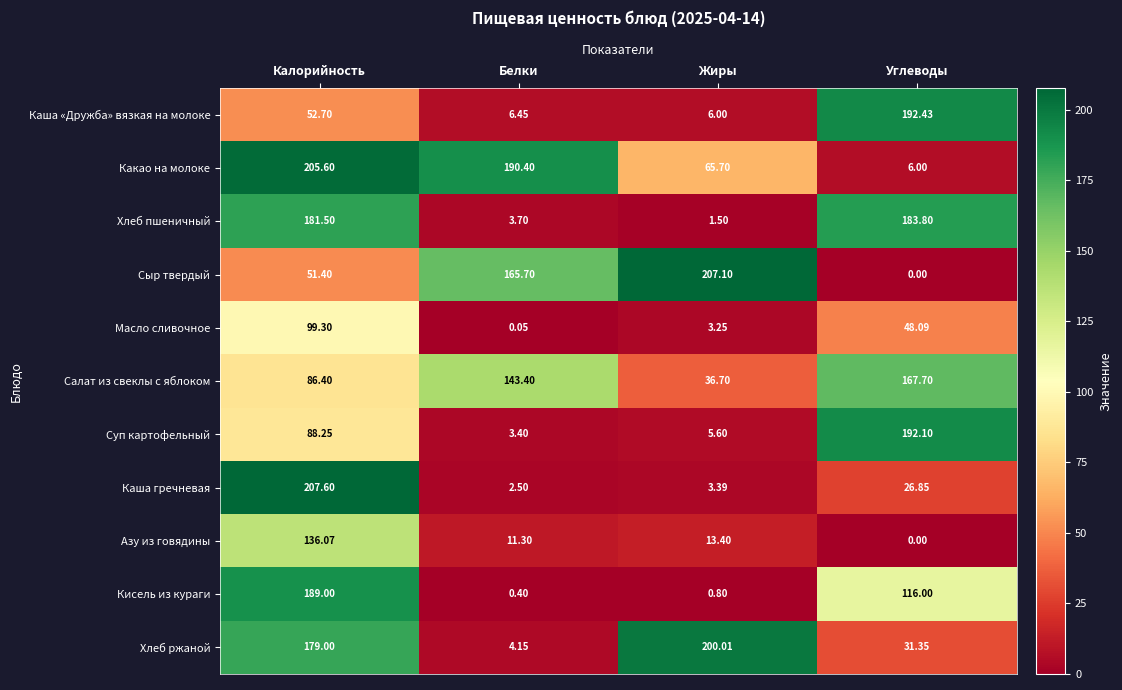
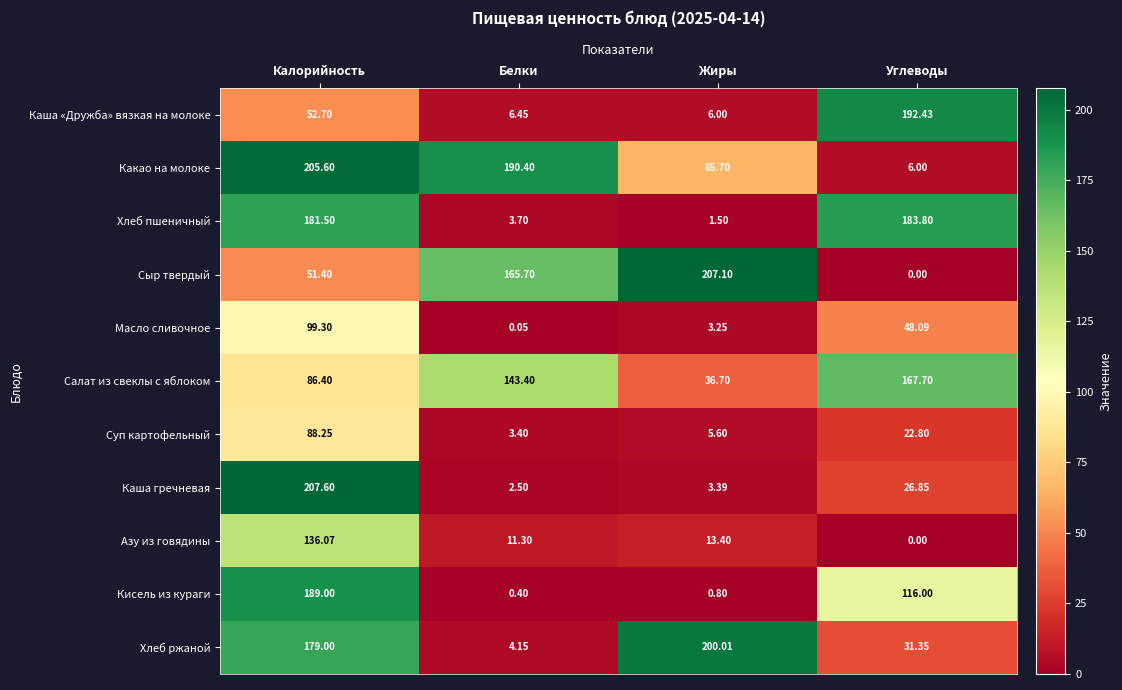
  {
    "Каша «Дружба» вязкая на молоке": {
      "Калорийность": 52.70,
      "Белки": 6.45,
      "Жиры": 6.00,
      "Углеводы": 192.43
    },
    "Какао на молоке": {
      "Калорийность": 205.60,
      "Белки": 190.40,
      "Жиры": 65.70,
      "Углеводы": 6.00
    },
    "Хлеб пшеничный": {
      "Калорийность": 181.50,
      "Белки": 3.70,
      "Жиры": 1.50,
      "Углеводы": 183.80
    },
    "Сыр твердый": {
      "Калорийность": 51.40,
      "Белки": 165.70,
      "Жиры": 207.10,
      "Углеводы": 0.00
    },
    "Масло сливочное": {
      "Калорийность": 99.30,
      "Белки": 0.05,
      "Жиры": 3.25,
      "Углеводы": 48.09
    },
    "Салат из свеклы с яблоком": {
      "Калорийность": 86.40,
      "Белки": 143.40,
      "Жиры": 36.70,
      "Углеводы": 167.70
    },
    "Суп картофельный": {
      "Калорийность": 88.25,
      "Белки": 3.40,
      "Жиры": 5.60,
-     "Углеводы": 192.10
+     "Углеводы": 22.80
    },
    "Каша гречневая": {
      "Калорийность": 207.60,
      "Белки": 2.50,
      "Жиры": 3.39,
      "Углеводы": 26.85
    },
    "Азу из говядины": {
      "Калорийность": 136.07,
      "Белки": 11.30,
      "Жиры": 13.40,
      "Углеводы": 0.00
    },
    "Кисель из кураги": {
      "Калорийность": 189.00,
      "Белки": 0.40,
      "Жиры": 0.80,
      "Углеводы": 116.00
    },
    "Хлеб ржаной": {
      "Калорийность": 179.00,
      "Белки": 4.15,
      "Жиры": 200.01,
      "Углеводы": 31.35
    }
  }
